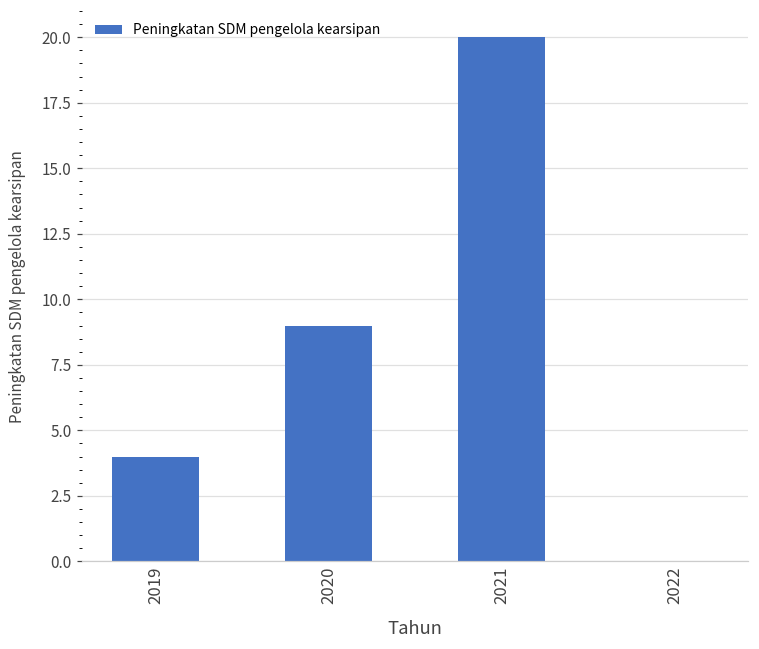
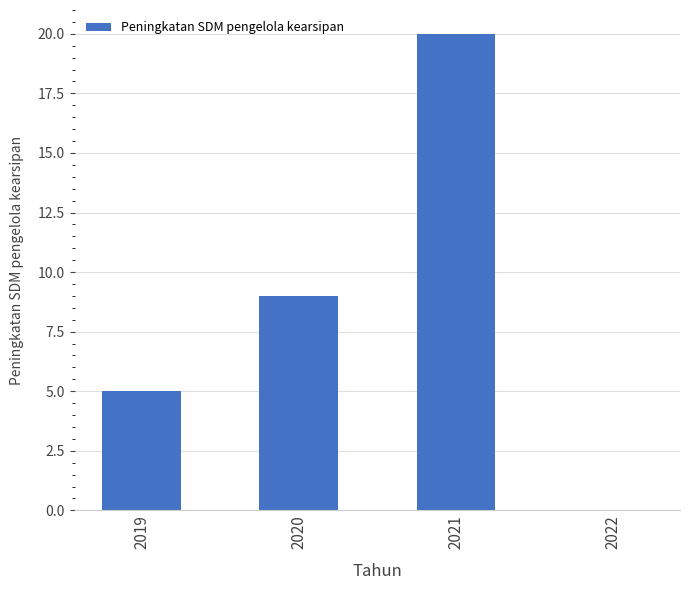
  {
-   "2019": 4,
+   "2019": 5,
    "2020": 9,
    "2021": 20,
    "2022": 0
  }
